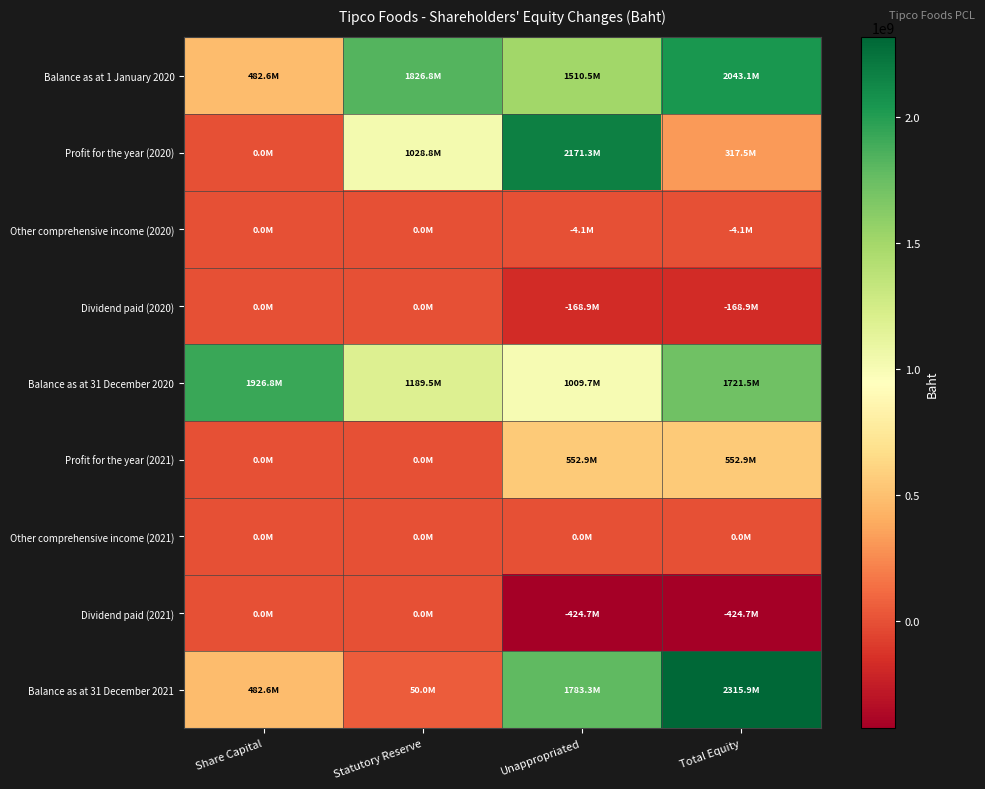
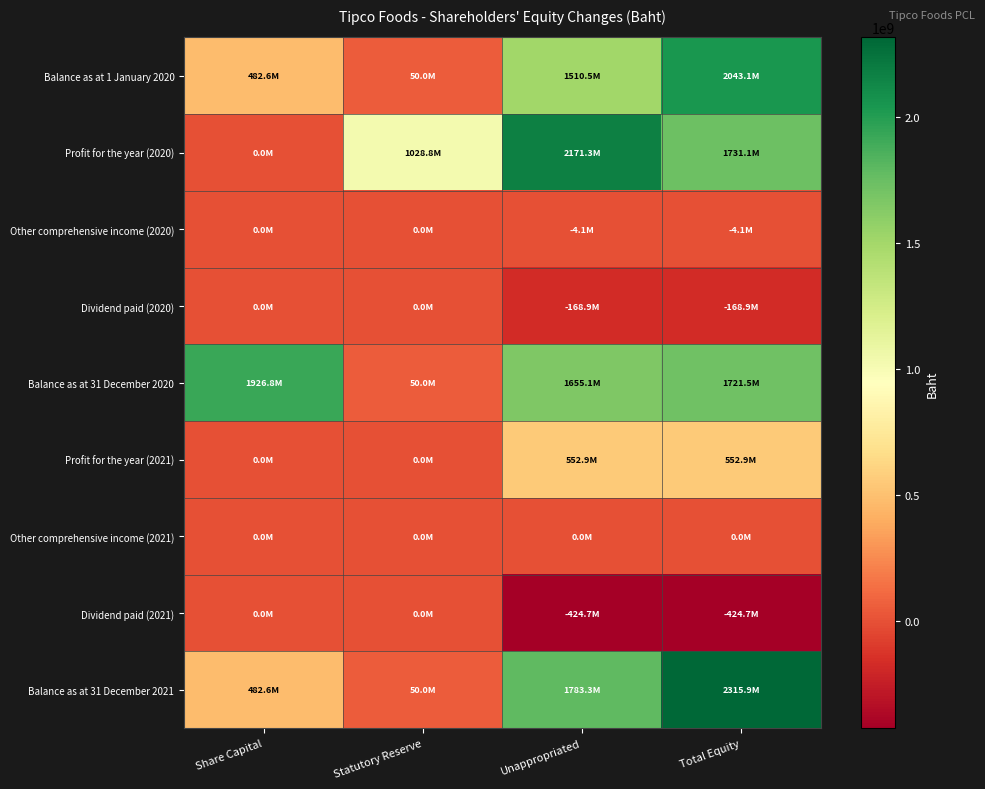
  {
    "Balance as at 1 January 2020": {
      "Share Capital": "482.6M",
-     "Statutory Reserve": "1826.8M",
+     "Statutory Reserve": "50.0M",
      "Unappropriated": "1510.5M",
      "Total Equity": "2043.1M"
    },
    "Profit for the year (2020)": {
      "Share Capital": "0.0M",
      "Statutory Reserve": "1028.8M",
      "Unappropriated": "2171.3M",
-     "Total Equity": "317.5M"
+     "Total Equity": "1731.1M"
    },
    "Other comprehensive income (2020)": {
      "Share Capital": "0.0M",
      "Statutory Reserve": "0.0M",
      "Unappropriated": "-4.1M",
      "Total Equity": "-4.1M"
    },
    "Dividend paid (2020)": {
      "Share Capital": "0.0M",
      "Statutory Reserve": "0.0M",
      "Unappropriated": "-168.9M",
      "Total Equity": "-168.9M"
    },
    "Balance as at 31 December 2020": {
      "Share Capital": "1926.8M",
-     "Statutory Reserve": "1189.5M",
-     "Unappropriated": "1009.7M",
+     "Statutory Reserve": "50.0M",
+     "Unappropriated": "1655.1M",
      "Total Equity": "1721.5M"
    },
    "Profit for the year (2021)": {
      "Share Capital": "0.0M",
      "Statutory Reserve": "0.0M",
      "Unappropriated": "552.9M",
      "Total Equity": "552.9M"
    },
    "Other comprehensive income (2021)": {
      "Share Capital": "0.0M",
      "Statutory Reserve": "0.0M",
      "Unappropriated": "0.0M",
      "Total Equity": "0.0M"
    },
    "Dividend paid (2021)": {
      "Share Capital": "0.0M",
      "Statutory Reserve": "0.0M",
      "Unappropriated": "-424.7M",
      "Total Equity": "-424.7M"
    },
    "Balance as at 31 December 2021": {
      "Share Capital": "482.6M",
      "Statutory Reserve": "50.0M",
      "Unappropriated": "1783.3M",
      "Total Equity": "2315.9M"
    }
  }
